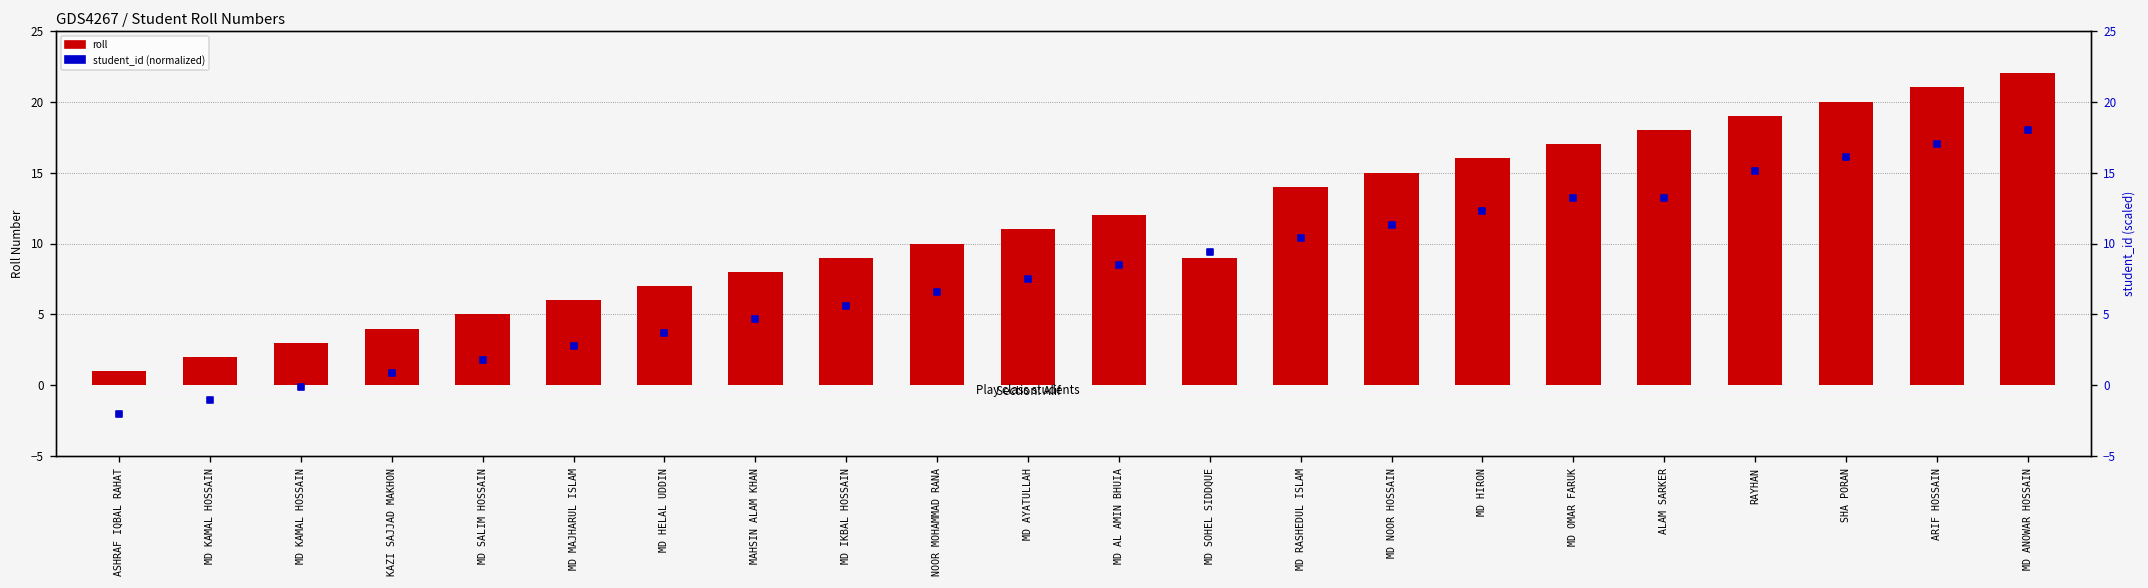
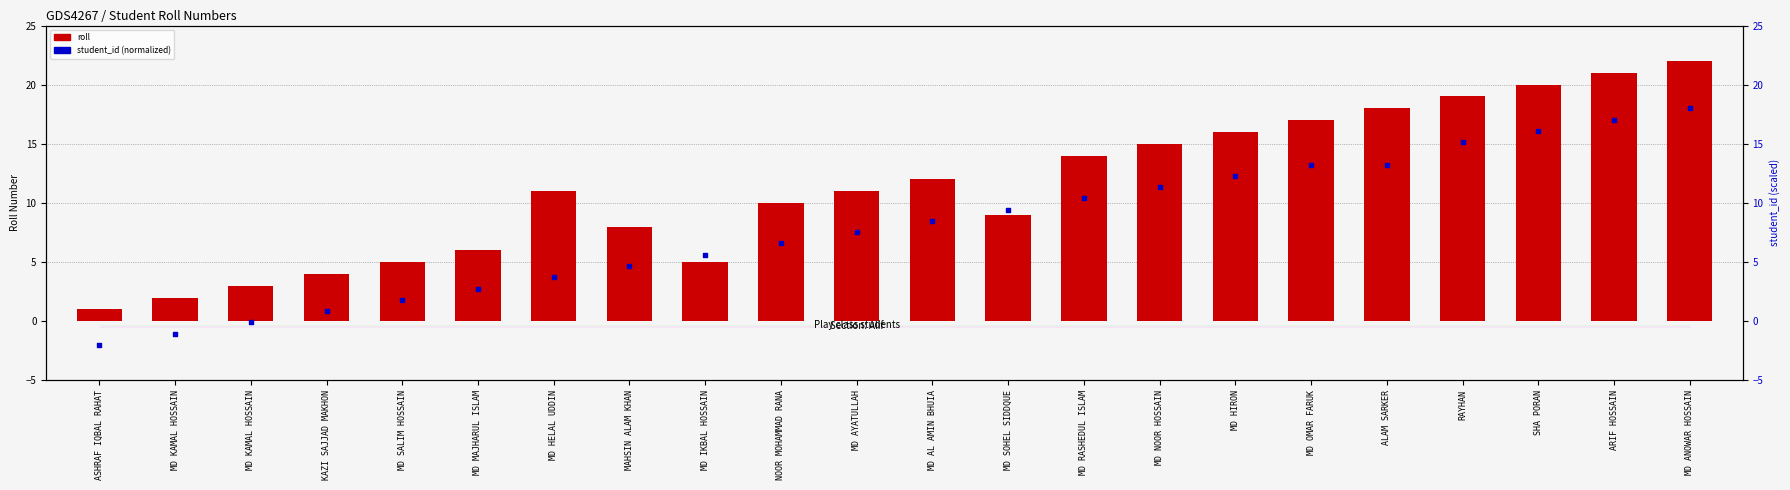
  {
    "roll": {
      "ASHRAF IQBAL RAHAT": 1,
      "KAZI SAJJAD MAKHON": 4,
      "MD SALIM HOSSAIN": 5,
      "MD MAJHARUL ISLAM": 6,
-     "MD HELAL UDDIN": 7,
+     "MD HELAL UDDIN": 11,
      "MAHSIN ALAM KHAN": 8,
-     "MD IKBAL HOSSAIN": 9,
+     "MD IKBAL HOSSAIN": 5,
      "NOOR MOHAMMAD RANA": 10,
      "MD AYATULLAH": 11,
      "MD AL AMIN BHUIA": 12,
      "MD SOHEL SIDDQUE": 9,
      "MD RASHEDUL ISLAM": 14,
      "MD NOOR HOSSAIN": 15,
      "MD HIRON": 16,
      "MD OMAR FARUK": 17,
      "ALAM SARKER": 18,
      "RAYHAN": 19,
      "SHA PORAN": 20,
      "ARIF HOSSAIN": 21,
      "MD ANOWAR HOSSAIN": 22
    }
  }
